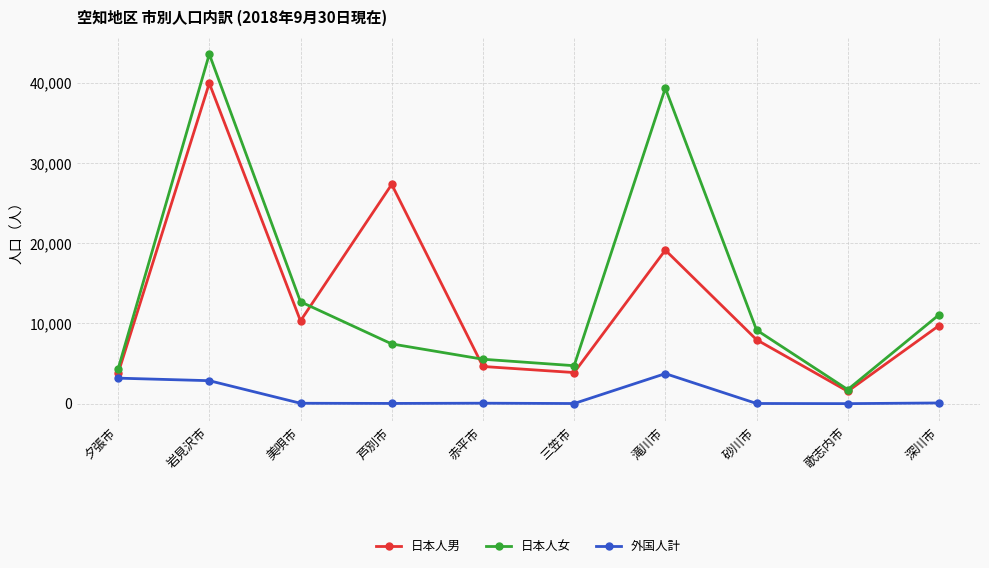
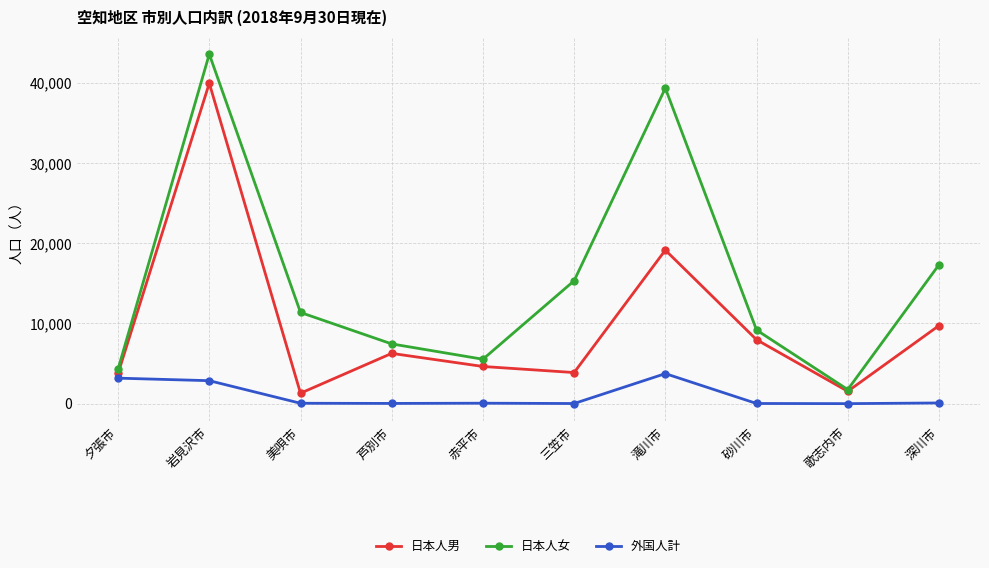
  {
    "日本人男": {
      "夕張市": "4,000",
      "岩見沢市": "40,000",
-     "美唄市": "10,000",
-     "芦別市": "27,000",
+     "美唄市": "1,000",
+     "芦別市": "6,000",
      "赤平市": "5,000",
      "三笠市": "4,000",
      "滝川市": "19,000",
      "砂川市": "8,000",
      "深川市": "10,000"
    },
    "日本人女": {
      "夕張市": "4,000",
      "岩見沢市": "44,000",
-     "美唄市": "13,000",
+     "美唄市": "11,000",
      "芦別市": "7,000",
      "赤平市": "6,000",
-     "三笠市": "5,000",
+     "三笠市": "15,000",
      "滝川市": "39,000",
      "砂川市": "9,000",
-     "深川市": "11,000"
+     "深川市": "17,000"
    },
    "外国人計": {
      "夕張市": "3,000",
      "岩見沢市": "3,000",
      "美唄市": "0",
      "芦別市": "0",
      "赤平市": "0",
      "三笠市": "0",
      "滝川市": "4,000",
      "砂川市": "0",
      "歌志内市": "0",
      "深川市": "0"
    }
  }
